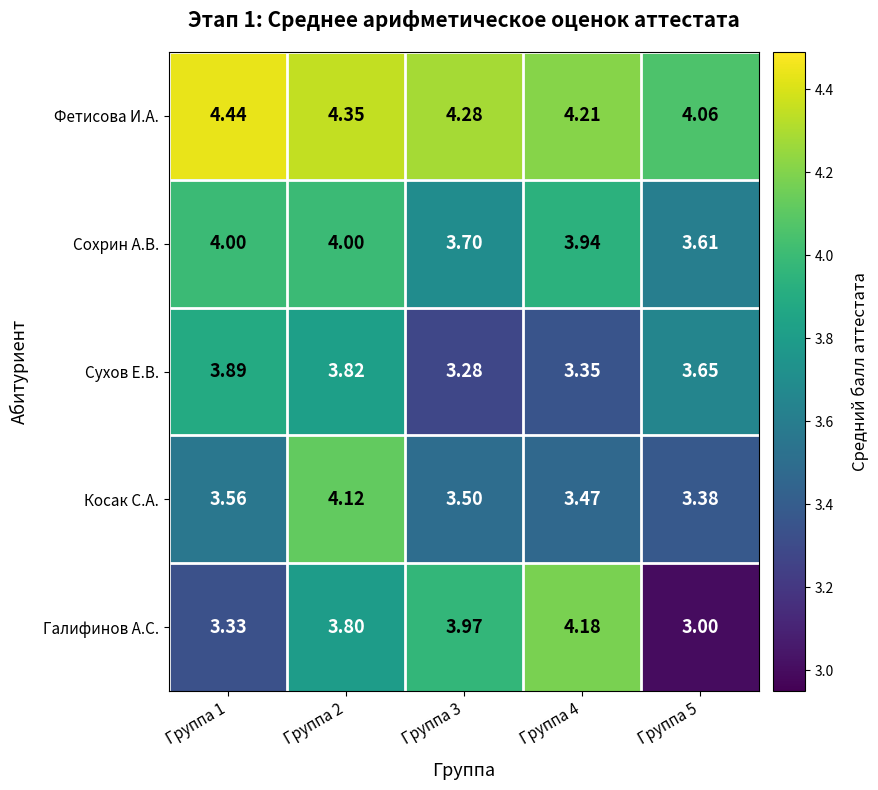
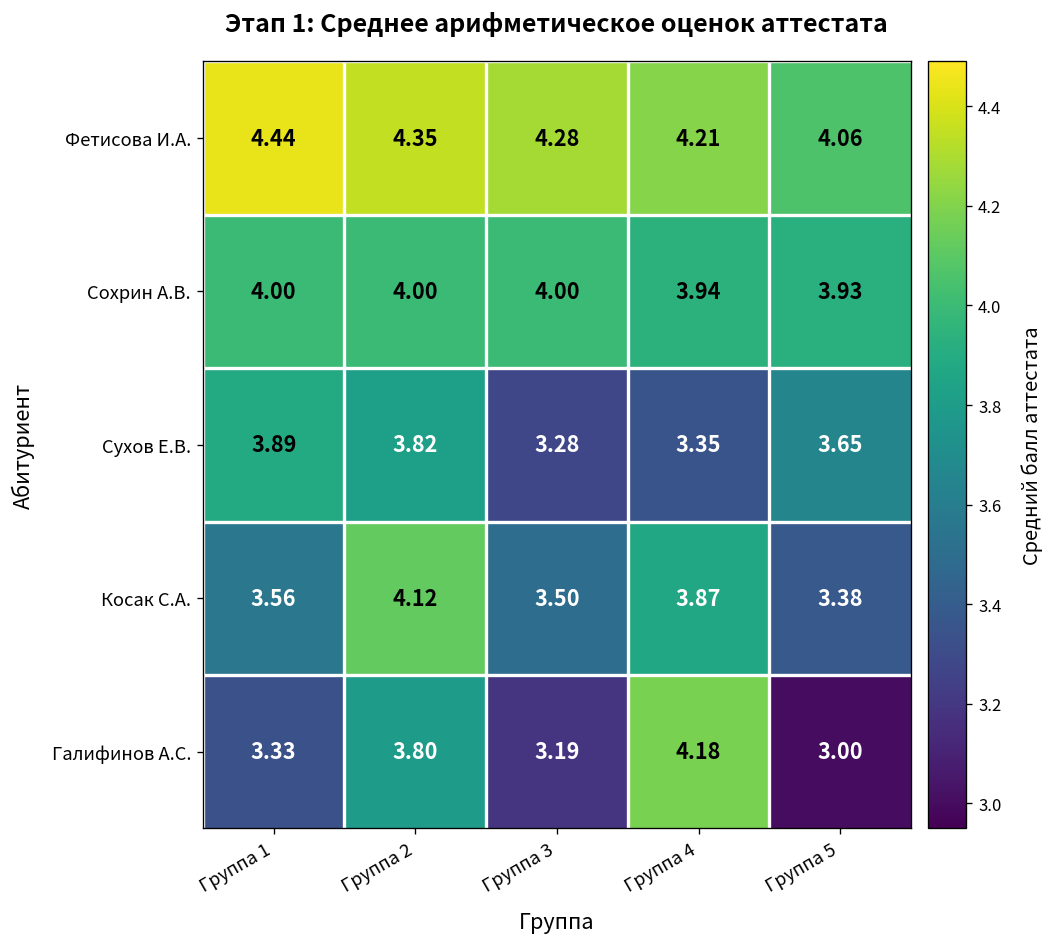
  {
    "Фетисова И.А.": {
      "Группа 1": 4.44,
      "Группа 2": 4.35,
      "Группа 3": 4.28,
      "Группа 4": 4.21,
      "Группа 5": 4.06
    },
    "Сохрин А.В.": {
      "Группа 1": 4.00,
      "Группа 2": 4.00,
-     "Группа 3": 3.70,
+     "Группа 3": 4.00,
      "Группа 4": 3.94,
-     "Группа 5": 3.61
+     "Группа 5": 3.93
    },
    "Сухов Е.В.": {
      "Группа 1": 3.89,
      "Группа 2": 3.82,
      "Группа 3": 3.28,
      "Группа 4": 3.35,
      "Группа 5": 3.65
    },
    "Косак С.А.": {
      "Группа 1": 3.56,
      "Группа 2": 4.12,
      "Группа 3": 3.50,
-     "Группа 4": 3.47,
+     "Группа 4": 3.87,
      "Группа 5": 3.38
    },
    "Галифинов А.С.": {
      "Группа 1": 3.33,
      "Группа 2": 3.80,
-     "Группа 3": 3.97,
+     "Группа 3": 3.19,
      "Группа 4": 4.18,
      "Группа 5": 3.00
    }
  }
